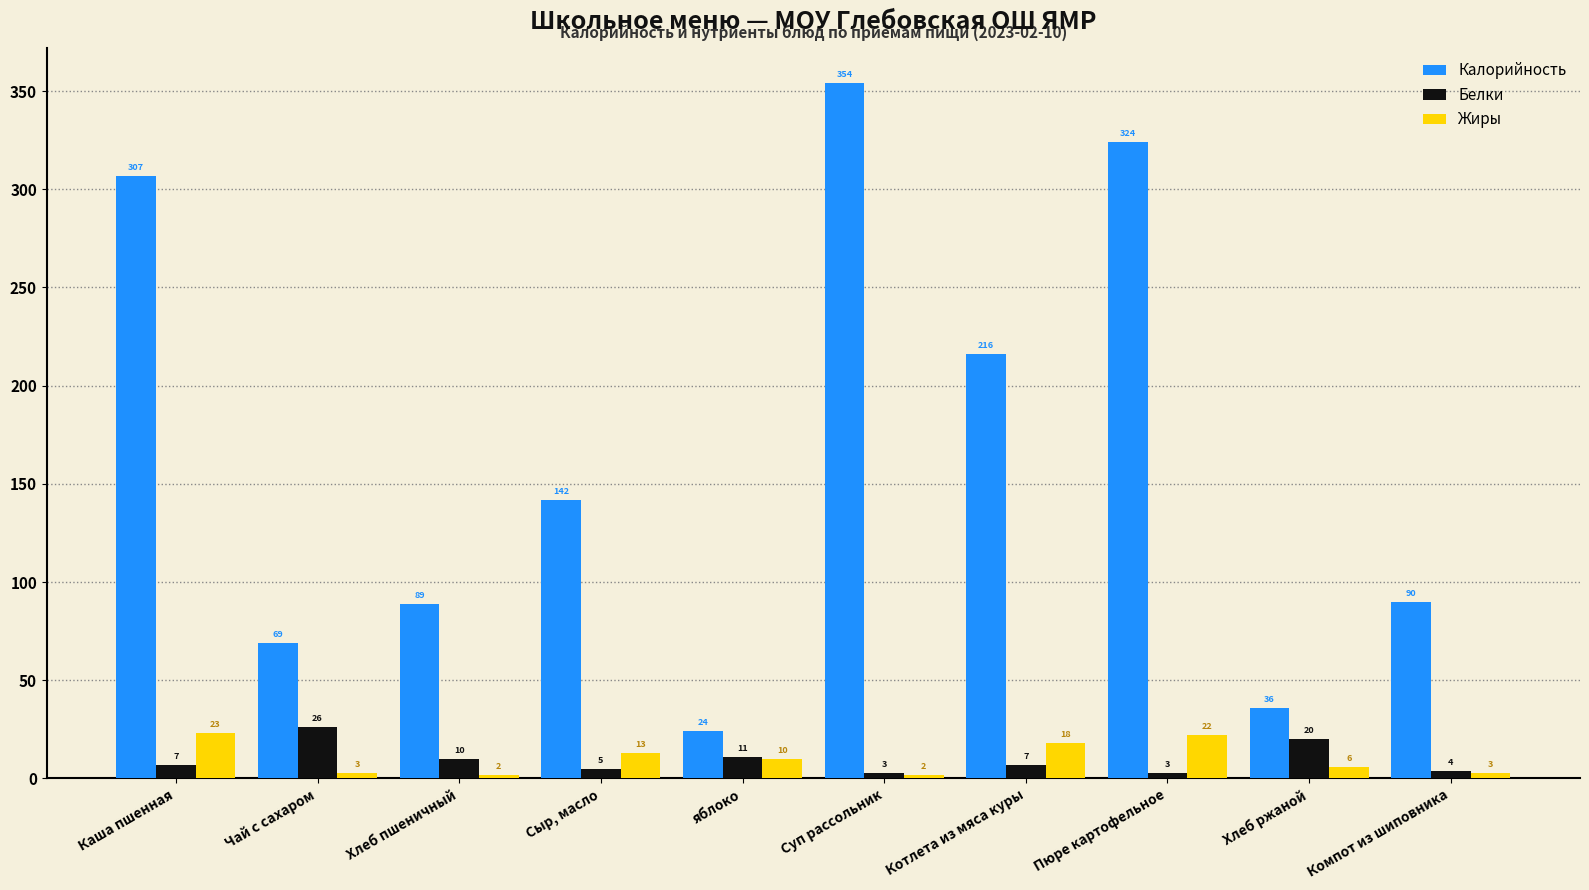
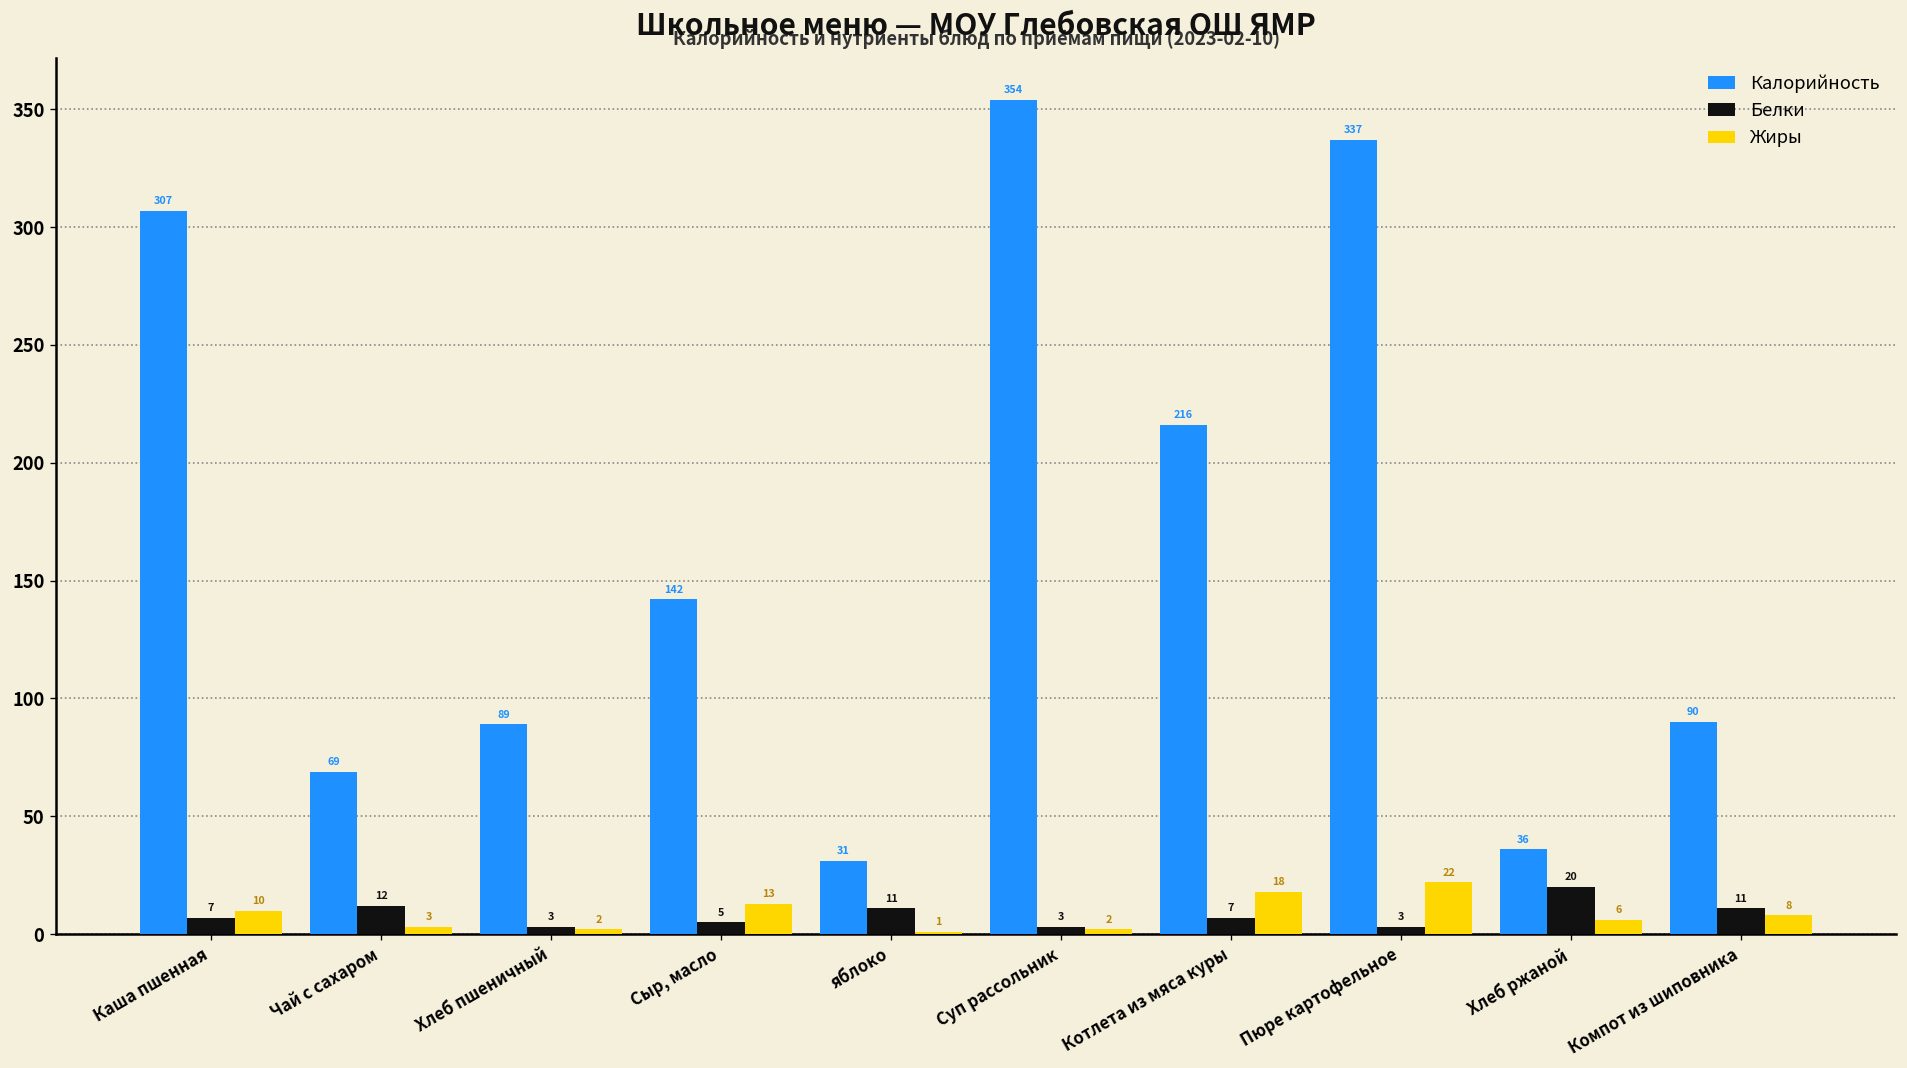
  {
    "Калорийность": {
      "Каша пшенная": 307,
      "Чай с сахаром": 69,
      "Хлеб пшеничный": 89,
      "Сыр, масло": 142,
-     "яблоко": 24,
+     "яблоко": 31,
      "Суп рассольник": 354,
      "Котлета из мяса куры": 216,
-     "Пюре картофельное": 324,
+     "Пюре картофельное": 337,
      "Хлеб ржаной": 36,
      "Компот из шиповника": 90
    },
    "Белки": {
      "Каша пшенная": 7,
-     "Чай с сахаром": 26,
-     "Хлеб пшеничный": 10,
+     "Чай с сахаром": 12,
+     "Хлеб пшеничный": 3,
      "Сыр, масло": 5,
      "яблоко": 11,
      "Суп рассольник": 3,
      "Котлета из мяса куры": 7,
      "Пюре картофельное": 3,
      "Хлеб ржаной": 20,
-     "Компот из шиповника": 4
+     "Компот из шиповника": 11
    },
    "Жиры": {
-     "Каша пшенная": 23,
+     "Каша пшенная": 10,
      "Чай с сахаром": 3,
      "Хлеб пшеничный": 2,
      "Сыр, масло": 13,
-     "яблоко": 10,
+     "яблоко": 1,
      "Суп рассольник": 2,
      "Котлета из мяса куры": 18,
      "Пюре картофельное": 22,
      "Хлеб ржаной": 6,
-     "Компот из шиповника": 3
+     "Компот из шиповника": 8
    }
  }
